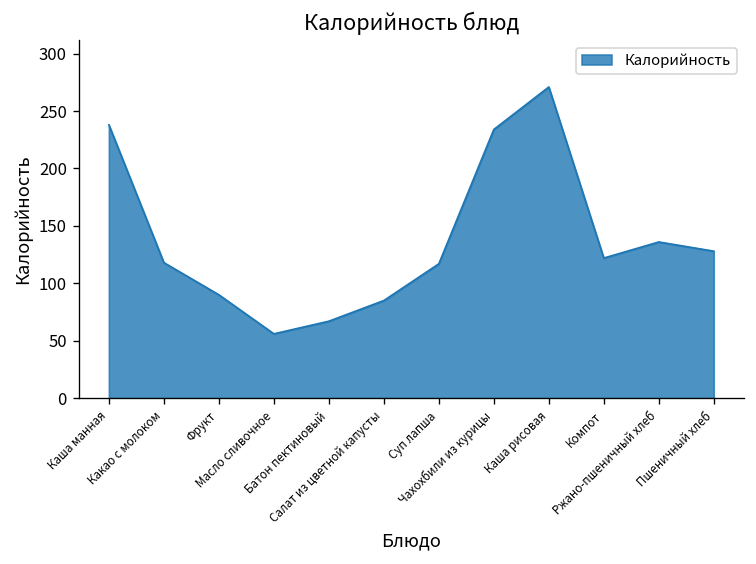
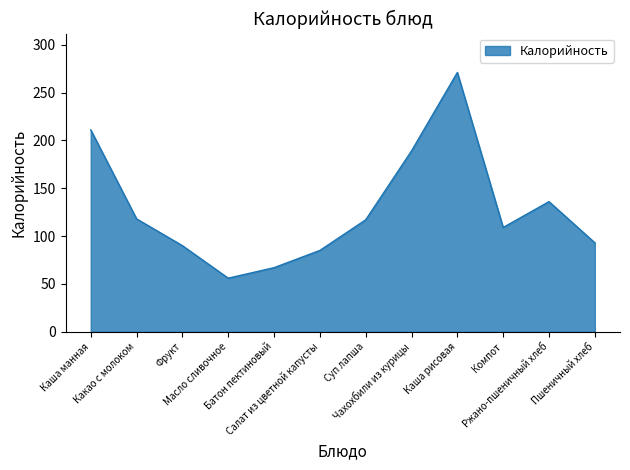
  {
-   "Каша манная": 240,
+   "Каша манная": 210,
    "Какао с молоком": 120,
    "Фрукт": 90,
    "Масло сливочное": 60,
    "Батон пектиновый": 70,
    "Салат из цветной капусты": 90,
    "Суп лапша": 120,
-   "Чахохбили из курицы": 230,
+   "Чахохбили из курицы": 190,
    "Каша рисовая": 270,
-   "Компот": 120,
+   "Компот": 110,
    "Ржано-пшеничный хлеб": 140,
-   "Пшеничный хлеб": 130
+   "Пшеничный хлеб": 90
  }
